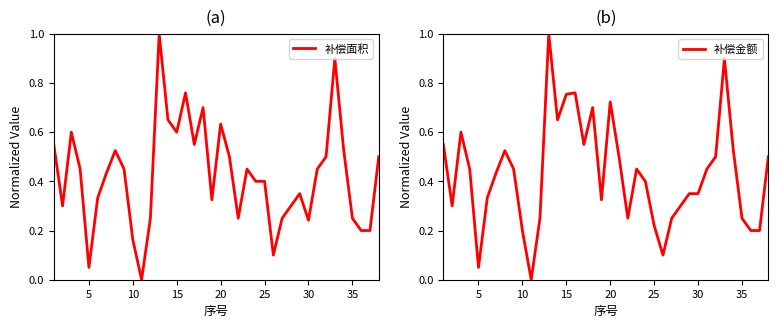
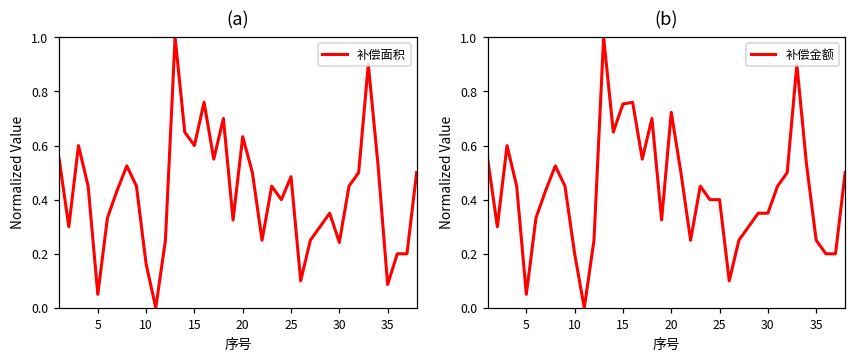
  {
    "(a)": {
      "5": 0.05,
      "10": 0.16,
      "15": 0.60,
      "20": 0.63,
-     "25": 0.40,
+     "25": 0.49,
      "30": 0.24,
-     "35": 0.25
+     "35": 0.09
    },
    "(b)": {
      "5": 0.05,
      "10": 0.20,
      "15": 0.75,
      "20": 0.72,
-     "25": 0.22,
+     "25": 0.40,
      "30": 0.35,
      "35": 0.25
    }
  }
